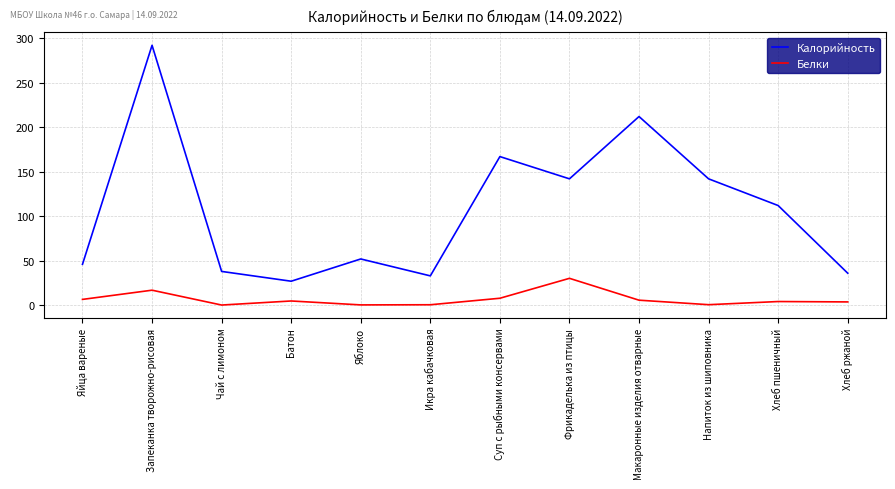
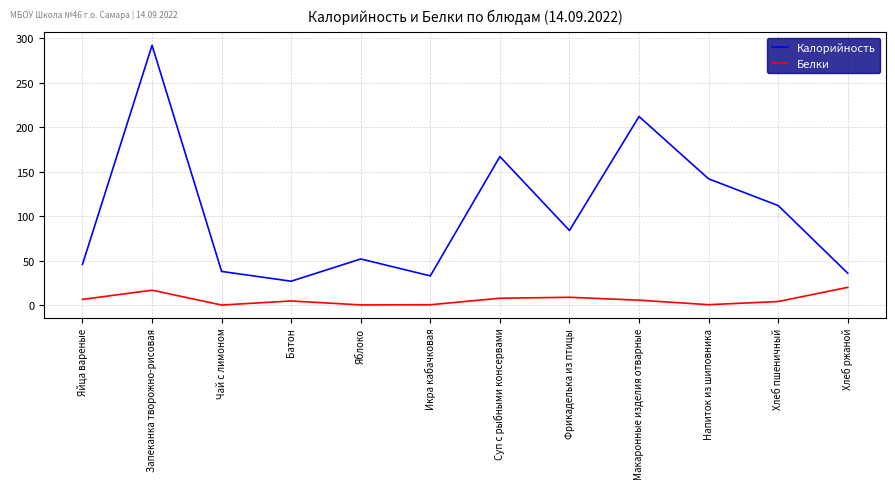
  {
    "Калорийность": {
      "Яйца вареные": 50,
      "Запеканка творожно-рисовая": 290,
      "Чай с лимоном": 40,
      "Батон": 30,
      "Яблоко": 50,
      "Икра кабачковая": 30,
      "Суп с рыбными консервами": 170,
-     "Фрикаделька из птицы": 140,
+     "Фрикаделька из птицы": 80,
      "Макаронные изделия отварные": 210,
      "Напиток из шиповника": 140,
      "Хлеб пшеничный": 110,
      "Хлеб ржаной": 40
    },
    "Белки": {
      "Яйца вареные": 10,
      "Запеканка творожно-рисовая": 20,
      "Чай с лимоном": 0,
      "Батон": 0,
      "Яблоко": 0,
      "Икра кабачковая": 0,
      "Суп с рыбными консервами": 10,
-     "Фрикаделька из птицы": 30,
+     "Фрикаделька из птицы": 10,
      "Макаронные изделия отварные": 10,
      "Напиток из шиповника": 0,
      "Хлеб пшеничный": 0,
-     "Хлеб ржаной": 0
+     "Хлеб ржаной": 20
    }
  }
